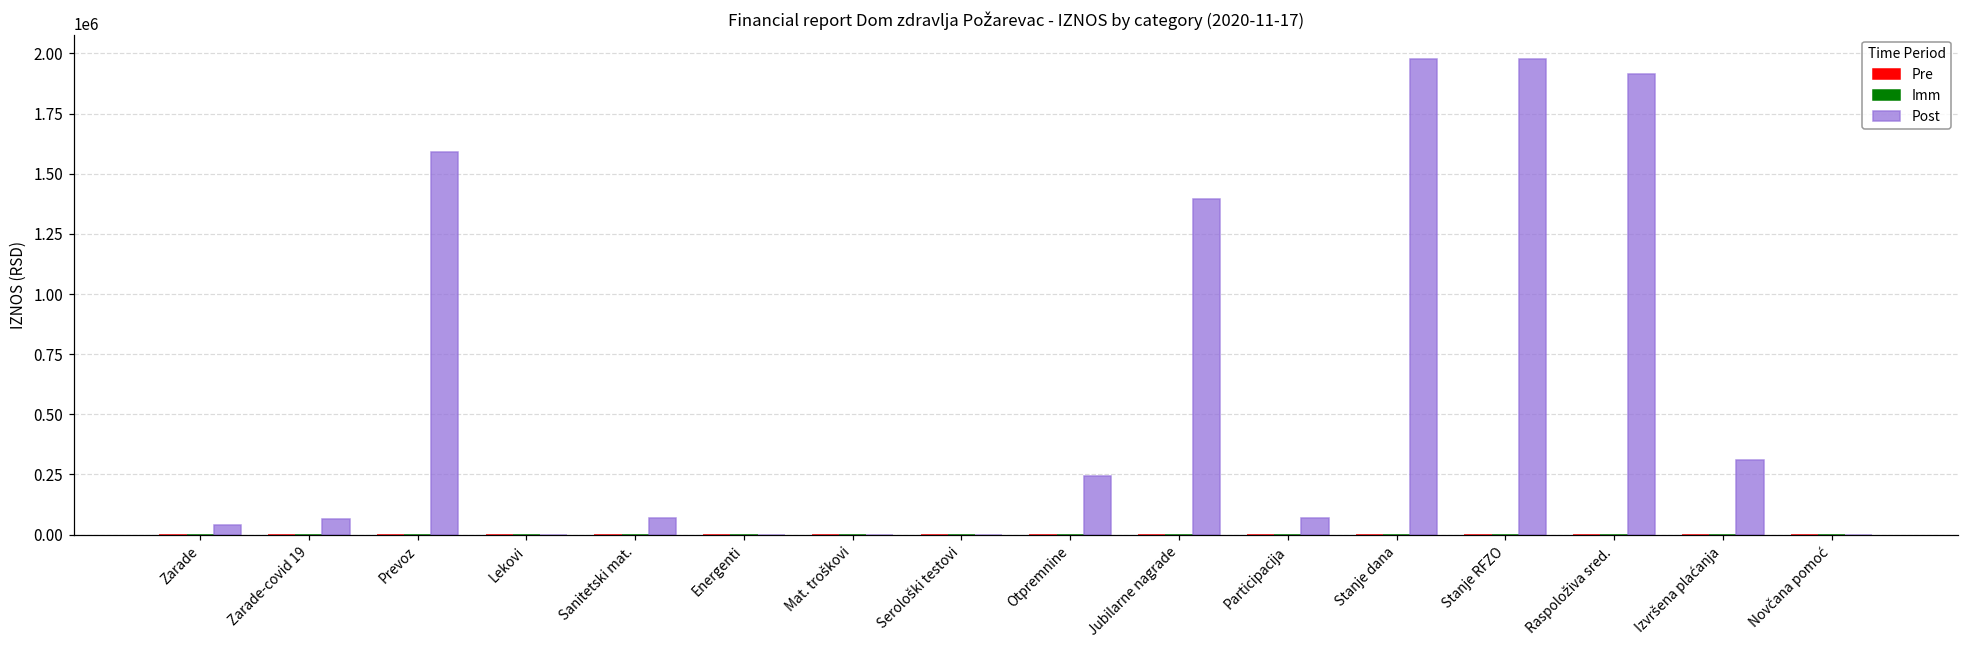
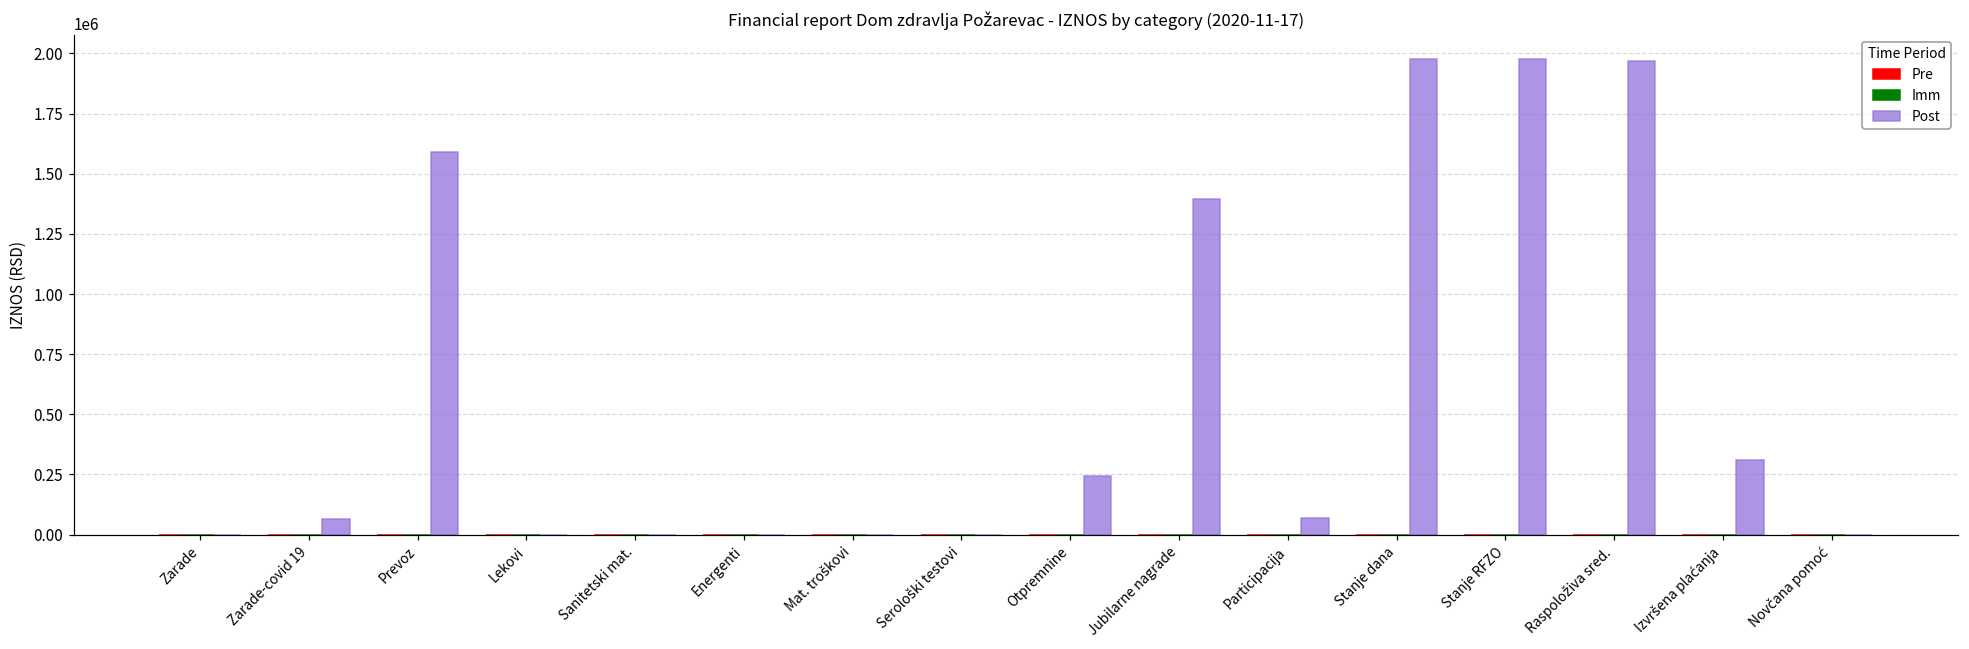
  {
    "Pre": {
      "Zarade": 0,
      "Zarade-covid 19": 0,
      "Prevoz": 0,
      "Lekovi": 0,
      "Sanitetski mat.": 0,
      "Energenti": 0,
      "Mat. troškovi": 0,
      "Serološki testovi": 0,
      "Otpremnine": 0,
      "Jubilarne nagrade": 0,
      "Participacija": 0,
      "Stanje dana": 0,
      "Stanje RFZO": 0,
      "Raspoloživa sred.": 0,
      "Izvršena plaćanja": 0,
      "Novčana pomoć": 0
    },
    "Imm": {
      "Zarade": 0,
      "Zarade-covid 19": 0,
      "Prevoz": 0,
      "Lekovi": 0,
      "Sanitetski mat.": 0,
      "Energenti": 0,
      "Mat. troškovi": 0,
      "Serološki testovi": 0,
      "Otpremnine": 0,
      "Jubilarne nagrade": 0,
      "Participacija": 0,
      "Stanje dana": 0,
      "Stanje RFZO": 0,
      "Raspoloživa sred.": 0,
      "Izvršena plaćanja": 0,
      "Novčana pomoć": 0
    },
    "Post": {
-     "Zarade": 40000,
+     "Zarade": 0,
      "Zarade-covid 19": 70000,
      "Prevoz": 1590000,
      "Lekovi": 0,
-     "Sanitetski mat.": 70000,
+     "Sanitetski mat.": 0,
      "Energenti": 0,
      "Mat. troškovi": 0,
      "Serološki testovi": 0,
      "Otpremnine": 240000,
      "Jubilarne nagrade": 1400000,
      "Participacija": 70000,
      "Stanje dana": 1980000,
      "Stanje RFZO": 1980000,
-     "Raspoloživa sred.": 1910000,
+     "Raspoloživa sred.": 1970000,
      "Izvršena plaćanja": 310000,
      "Novčana pomoć": 0
    }
  }
